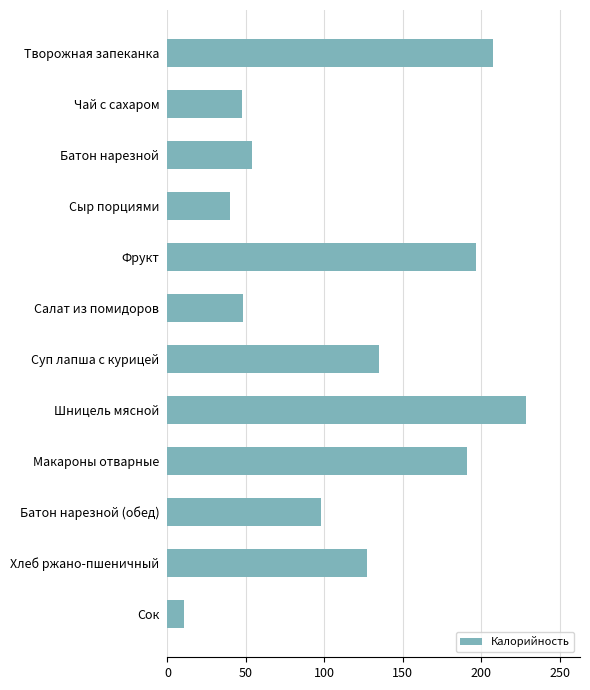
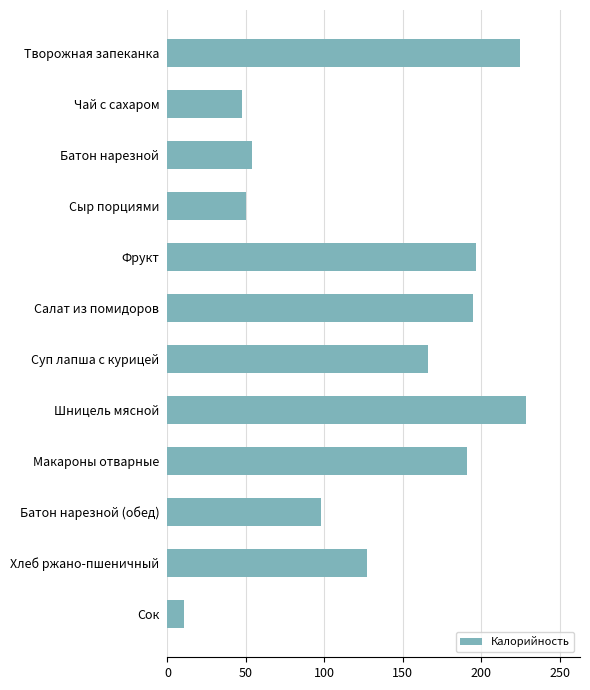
  {
-   "Творожная запеканка": 208,
+   "Творожная запеканка": 225,
    "Чай с сахаром": 48,
    "Батон нарезной": 54,
-   "Сыр порциями": 40,
+   "Сыр порциями": 50,
    "Фрукт": 197,
-   "Салат из помидоров": 48,
-   "Суп лапша с курицей": 135,
+   "Салат из помидоров": 195,
+   "Суп лапша с курицей": 166,
    "Шницель мясной": 229,
    "Макароны отварные": 191,
    "Батон нарезной (обед)": 98,
    "Хлеб ржано-пшеничный": 127,
    "Сок": 11
  }
